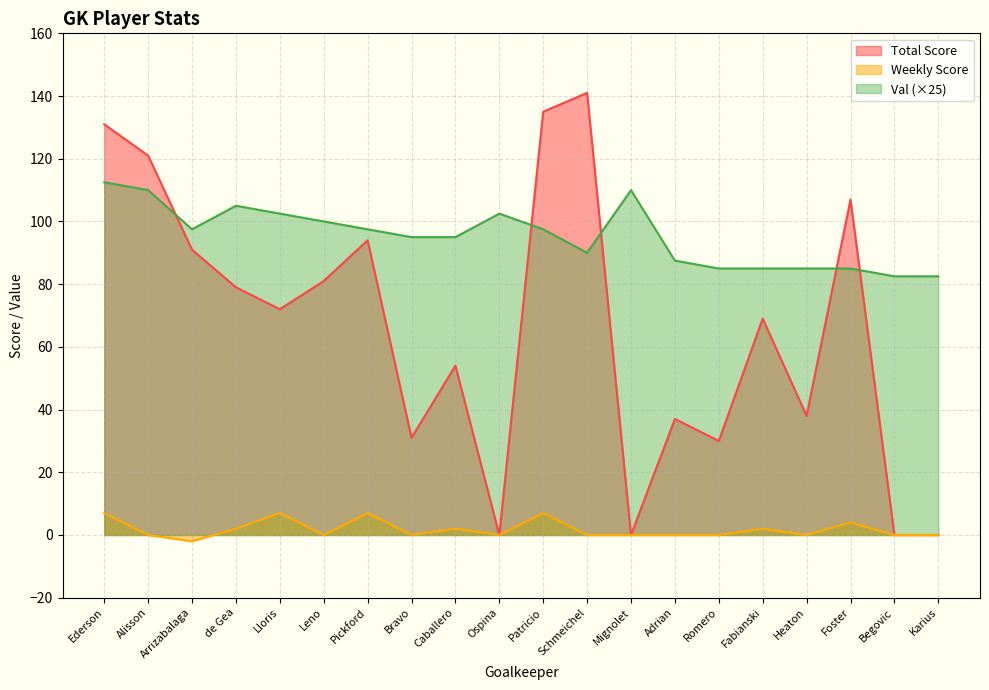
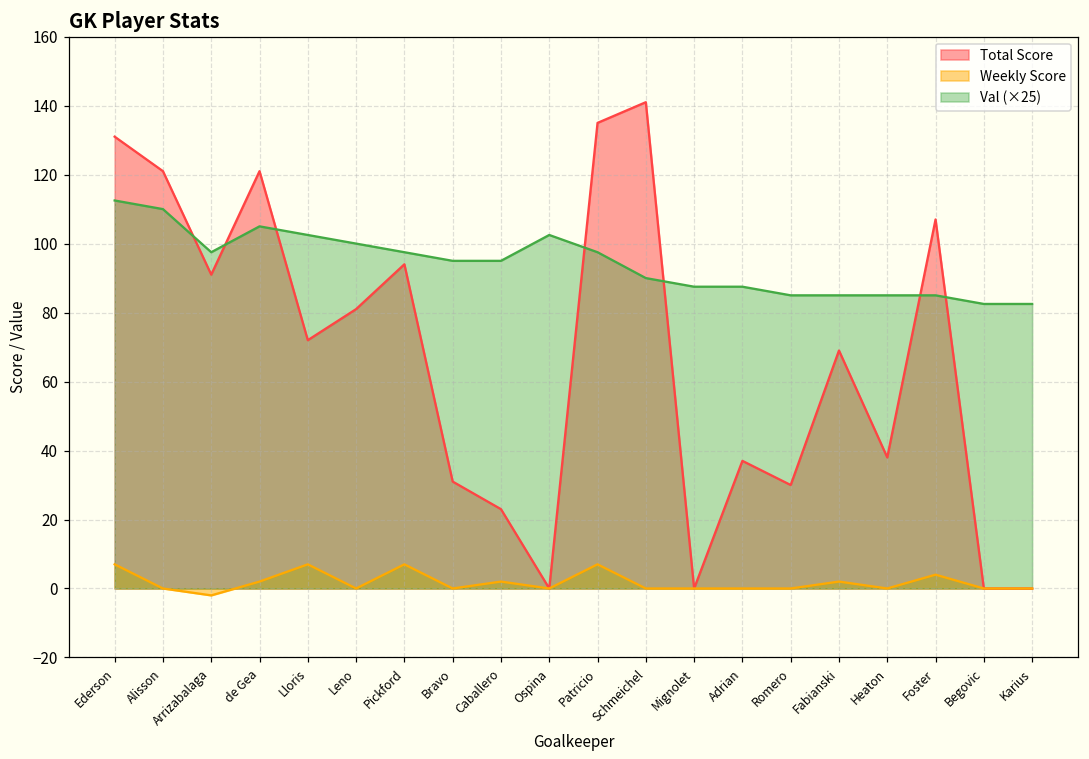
  {
    "Total Score": {
      "Ederson": 131,
      "Alisson": 121,
      "Arrizabalaga": 91,
-     "de Gea": 79,
+     "de Gea": 121,
      "Lloris": 72,
      "Leno": 81,
      "Pickford": 94,
      "Bravo": 31,
-     "Caballero": 54,
+     "Caballero": 23,
      "Patricio": 135,
      "Schmeichel": 141,
      "Adrian": 37,
      "Romero": 30,
      "Fabianski": 69,
      "Heaton": 38,
      "Foster": 107
    },
    "Val (×25)": {
      "Ederson": 113,
      "Alisson": 110,
      "Arrizabalaga": 98,
      "de Gea": 105,
      "Lloris": 102,
      "Leno": 100,
      "Pickford": 98,
      "Bravo": 95,
      "Caballero": 95,
      "Ospina": 102,
      "Patricio": 98,
      "Schmeichel": 90,
-     "Mignolet": 110,
+     "Mignolet": 88,
      "Adrian": 88,
      "Romero": 85,
      "Fabianski": 85,
      "Heaton": 85,
      "Foster": 85,
      "Begovic": 83,
      "Karius": 83
    }
  }
